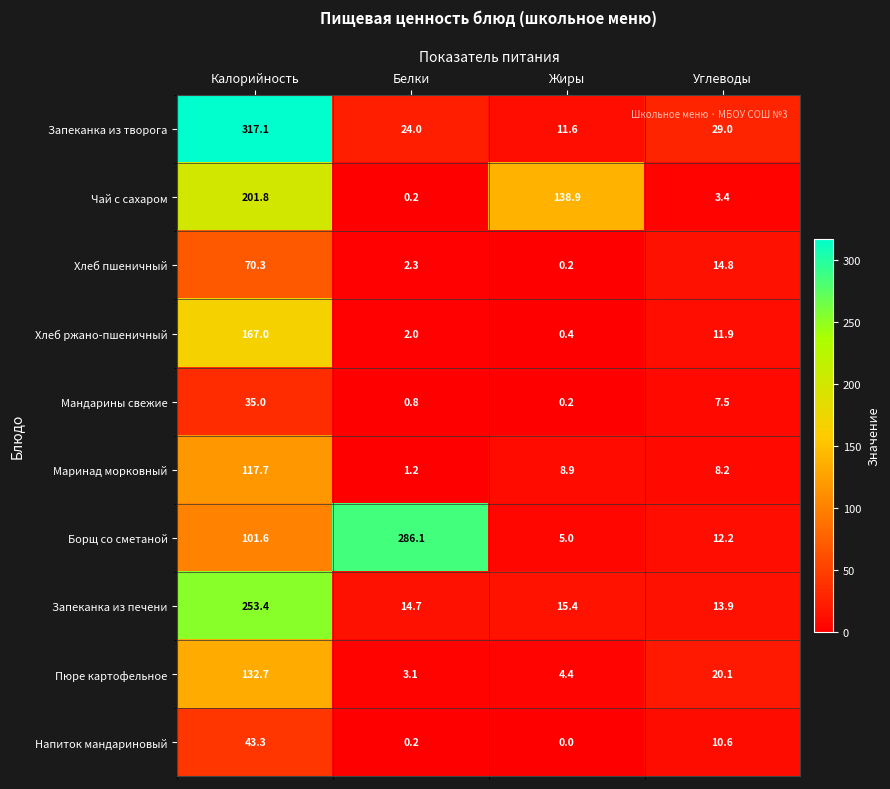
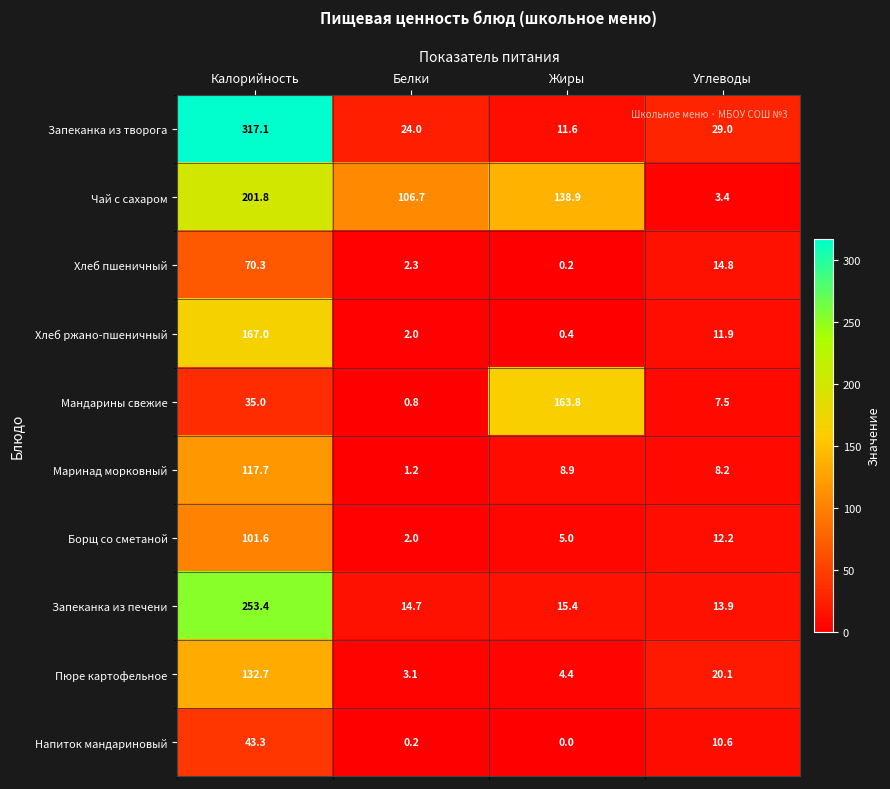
  {
    "Запеканка из творога": {
      "Калорийность": 317.1,
      "Белки": 24.0,
      "Жиры": 11.6
    },
    "Чай с сахаром": {
      "Калорийность": 201.8,
-     "Белки": 0.2,
+     "Белки": 106.7,
      "Жиры": 138.9,
      "Углеводы": 3.4
    },
    "Хлеб пшеничный": {
      "Калорийность": 70.3,
      "Белки": 2.3,
      "Жиры": 0.2,
      "Углеводы": 14.8
    },
    "Хлеб ржано-пшеничный": {
      "Калорийность": 167.0,
      "Белки": 2.0,
      "Жиры": 0.4,
      "Углеводы": 11.9
    },
    "Мандарины свежие": {
      "Калорийность": 35.0,
      "Белки": 0.8,
-     "Жиры": 0.2,
+     "Жиры": 163.8,
      "Углеводы": 7.5
    },
    "Маринад морковный": {
      "Калорийность": 117.7,
      "Белки": 1.2,
      "Жиры": 8.9,
      "Углеводы": 8.2
    },
    "Борщ со сметаной": {
      "Калорийность": 101.6,
-     "Белки": 286.1,
+     "Белки": 2.0,
      "Жиры": 5.0,
      "Углеводы": 12.2
    },
    "Запеканка из печени": {
      "Калорийность": 253.4,
      "Белки": 14.7,
      "Жиры": 15.4,
      "Углеводы": 13.9
    },
    "Пюре картофельное": {
      "Калорийность": 132.7,
      "Белки": 3.1,
      "Жиры": 4.4,
      "Углеводы": 20.1
    },
    "Напиток мандариновый": {
      "Калорийность": 43.3,
      "Белки": 0.2,
      "Жиры": 0.0,
      "Углеводы": 10.6
    }
  }
